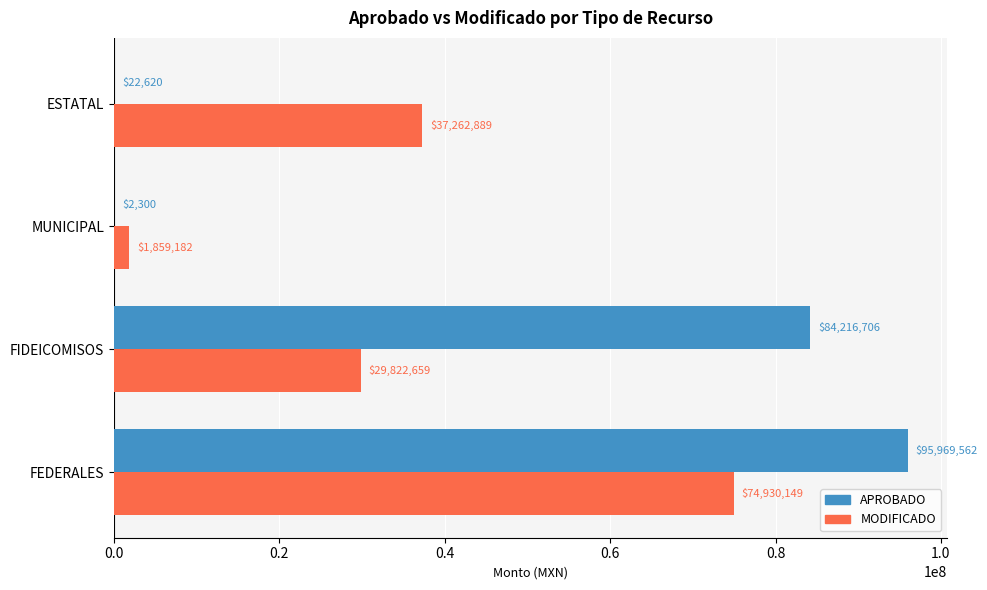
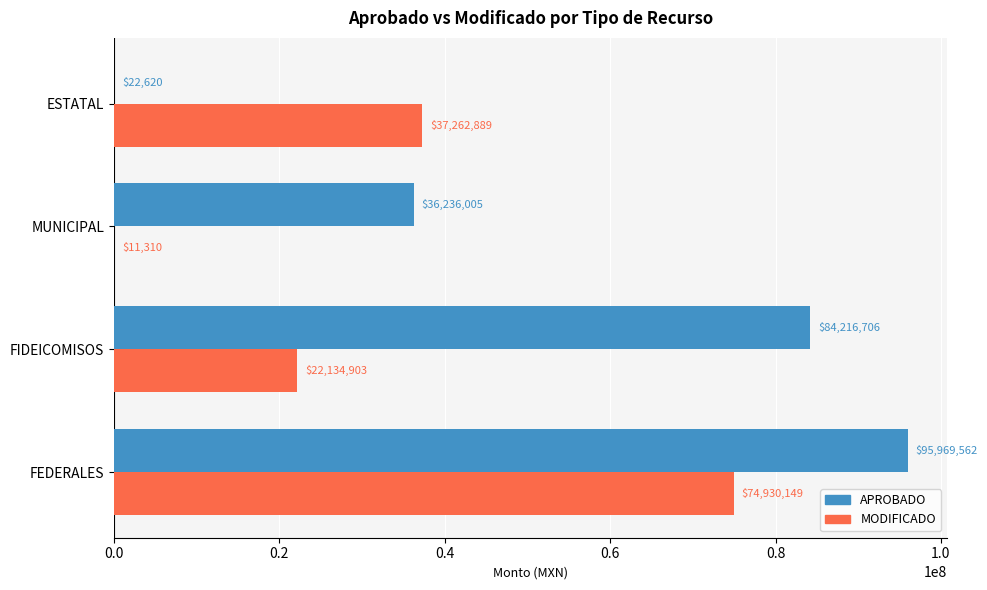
  {
    "APROBADO": {
      "ESTATAL": "$22,620",
-     "MUNICIPAL": "$2,300",
+     "MUNICIPAL": "$36,236,005",
      "FIDEICOMISOS": "$84,216,706",
      "FEDERALES": "$95,969,562"
    },
    "MODIFICADO": {
      "ESTATAL": "$37,262,889",
-     "MUNICIPAL": "$1,859,182",
-     "FIDEICOMISOS": "$29,822,659",
+     "MUNICIPAL": "$11,310",
+     "FIDEICOMISOS": "$22,134,903",
      "FEDERALES": "$74,930,149"
    }
  }
